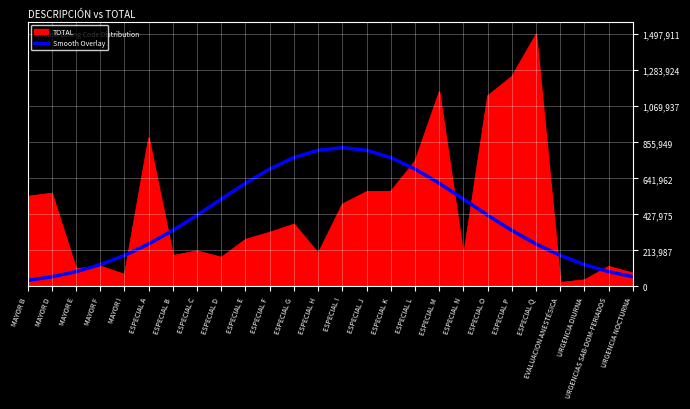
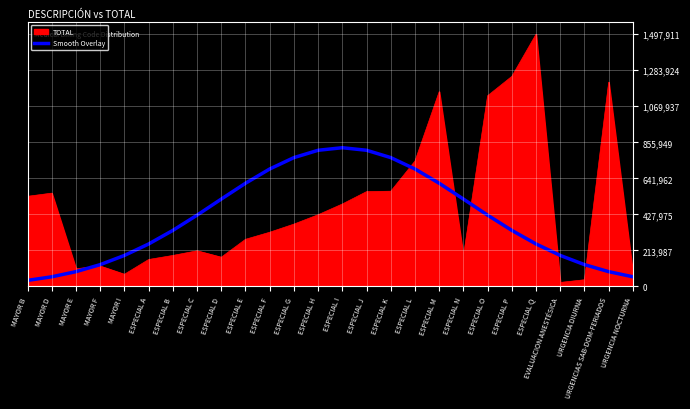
  {
    "TOTAL": {
      "MAYOR B": "540,000",
      "MAYOR D": "550,000",
      "MAYOR E": "110,000",
      "MAYOR I": "70,000",
-     "ESPECIAL A": "880,000",
+     "ESPECIAL A": "160,000",
      "ESPECIAL B": "180,000",
      "ESPECIAL C": "210,000",
      "ESPECIAL D": "170,000",
      "ESPECIAL E": "280,000",
      "ESPECIAL F": "320,000",
      "ESPECIAL G": "370,000",
-     "ESPECIAL H": "200,000",
+     "ESPECIAL H": "430,000",
      "ESPECIAL I": "490,000",
      "ESPECIAL J": "560,000",
      "ESPECIAL K": "570,000",
      "ESPECIAL L": "740,000",
      "ESPECIAL M": "1,160,000",
      "ESPECIAL N": "180,000",
      "ESPECIAL O": "1,130,000",
      "ESPECIAL P": "1,250,000",
      "ESPECIAL Q": "1,500,000",
      "EVALUACION ANESTÉSICA": "20,000",
      "URGENCIA DIURNA": "40,000",
-     "URGENCIAS SAB-DOM-FERIADOS": "120,000",
+     "URGENCIAS SAB-DOM-FERIADOS": "1,210,000",
      "URGENCIA NOCTURNA": "80,000"
    },
    "Smooth Overlay": {
      "MAYOR B": "40,000",
      "MAYOR D": "60,000",
      "MAYOR E": "90,000",
      "MAYOR I": "180,000",
      "ESPECIAL A": "250,000",
      "ESPECIAL B": "330,000",
      "ESPECIAL C": "420,000",
      "ESPECIAL D": "520,000",
      "ESPECIAL E": "610,000",
      "ESPECIAL F": "700,000",
      "ESPECIAL G": "770,000",
      "ESPECIAL H": "810,000",
      "ESPECIAL I": "820,000",
      "ESPECIAL J": "810,000",
      "ESPECIAL K": "770,000",
      "ESPECIAL L": "700,000",
      "ESPECIAL M": "610,000",
      "ESPECIAL N": "520,000",
      "ESPECIAL O": "420,000",
      "ESPECIAL P": "330,000",
      "ESPECIAL Q": "250,000",
      "EVALUACION ANESTÉSICA": "180,000",
      "URGENCIA DIURNA": "130,000",
      "URGENCIAS SAB-DOM-FERIADOS": "90,000",
      "URGENCIA NOCTURNA": "60,000"
    }
  }
